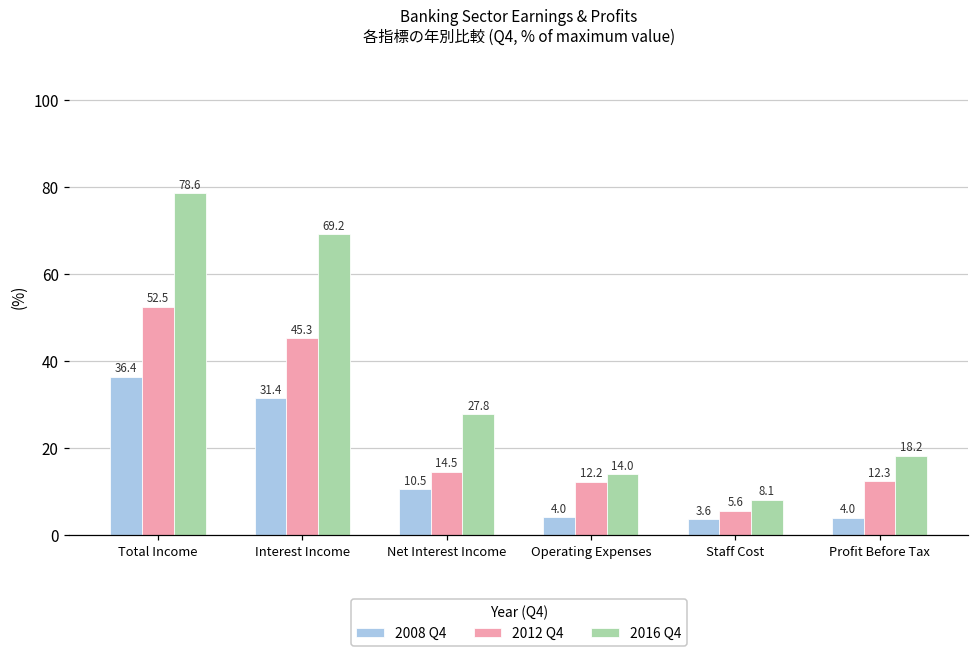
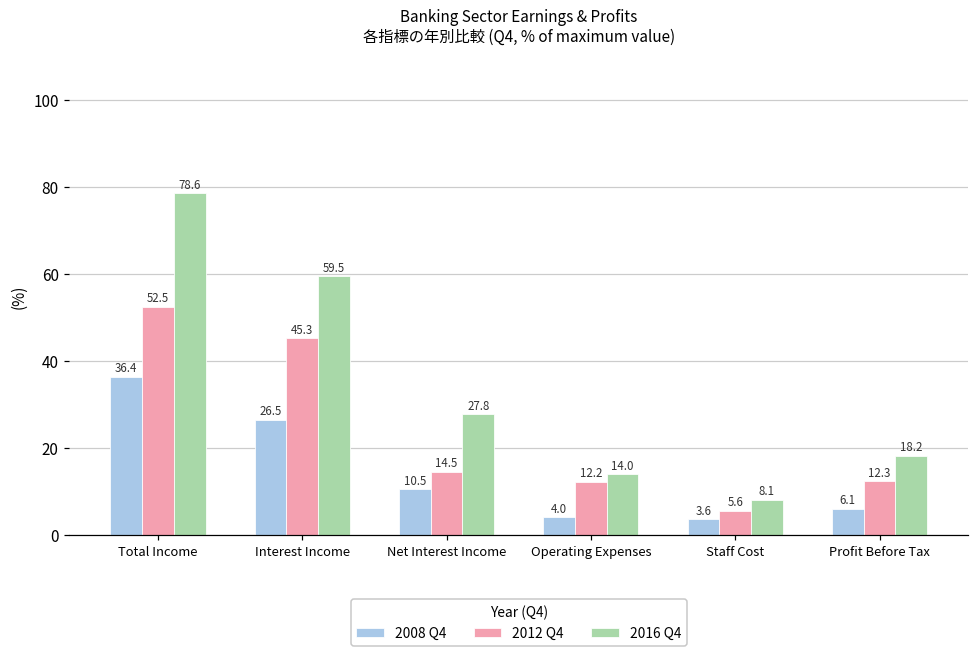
  {
    "2008 Q4": {
      "Total Income": 36.4,
-     "Interest Income": 31.4,
+     "Interest Income": 26.5,
      "Net Interest Income": 10.5,
      "Operating Expenses": 4.0,
      "Staff Cost": 3.6,
-     "Profit Before Tax": 4.0
+     "Profit Before Tax": 6.1
    },
    "2012 Q4": {
      "Total Income": 52.5,
      "Interest Income": 45.3,
      "Net Interest Income": 14.5,
      "Operating Expenses": 12.2,
      "Staff Cost": 5.6,
      "Profit Before Tax": 12.3
    },
    "2016 Q4": {
      "Total Income": 78.6,
-     "Interest Income": 69.2,
+     "Interest Income": 59.5,
      "Net Interest Income": 27.8,
      "Operating Expenses": 14.0,
      "Staff Cost": 8.1,
      "Profit Before Tax": 18.2
    }
  }
